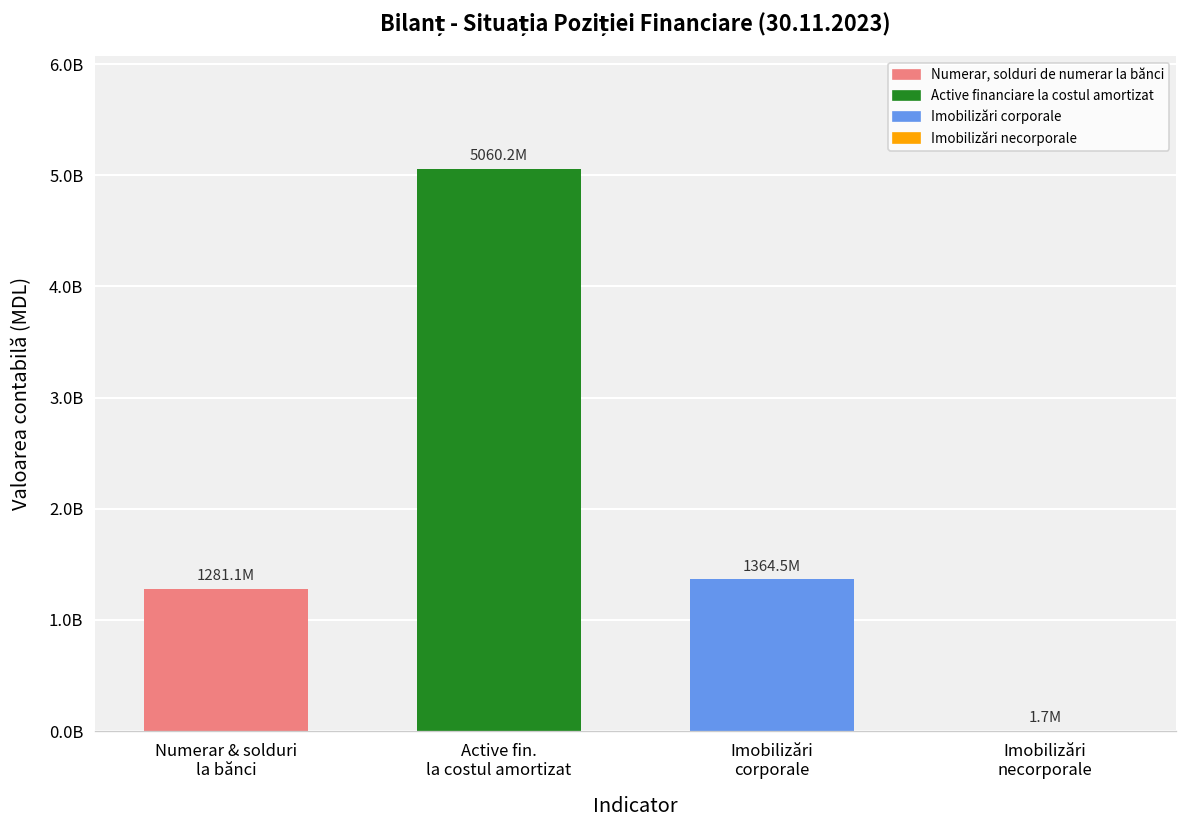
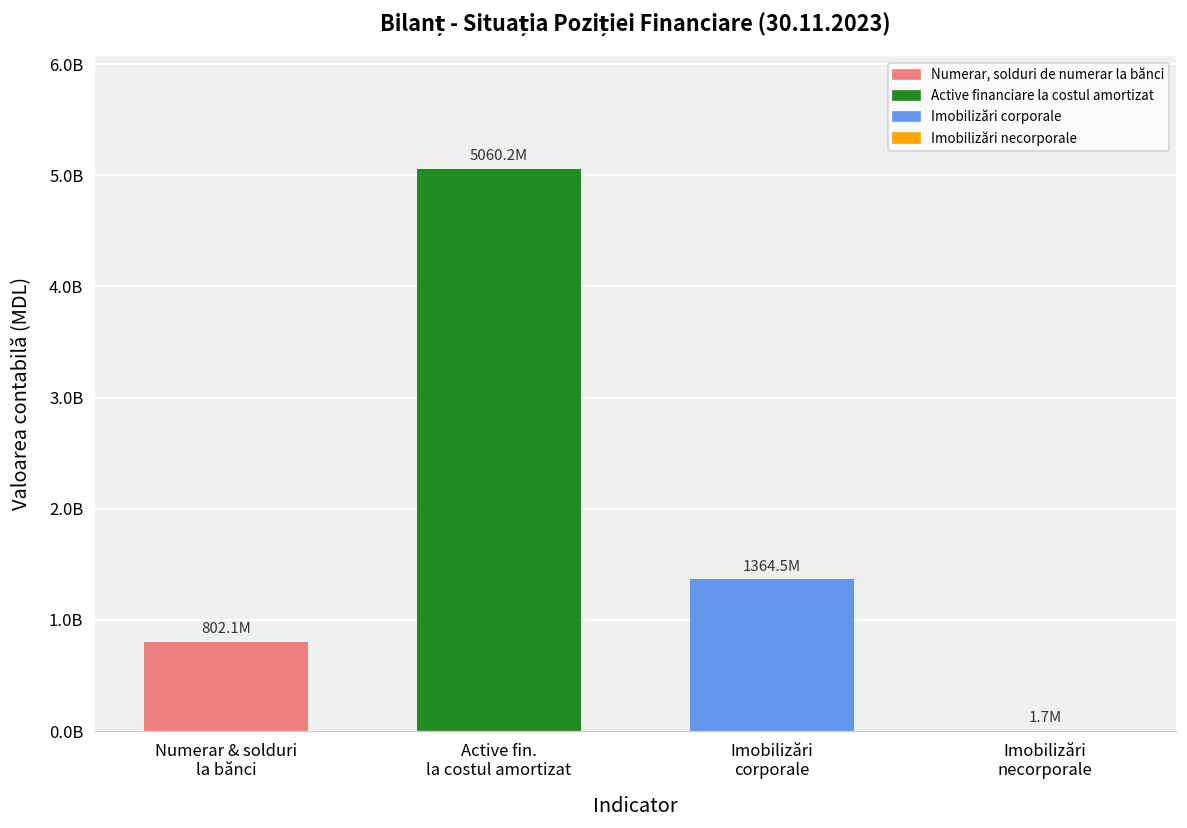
  {
-   "Numerar & solduri la bănci": "1281.1M",
+   "Numerar & solduri la bănci": "802.1M",
    "Active fin. la costul amortizat": "5060.2M",
    "Imobilizări corporale": "1364.5M",
    "Imobilizări necorporale": "1.7M"
  }
